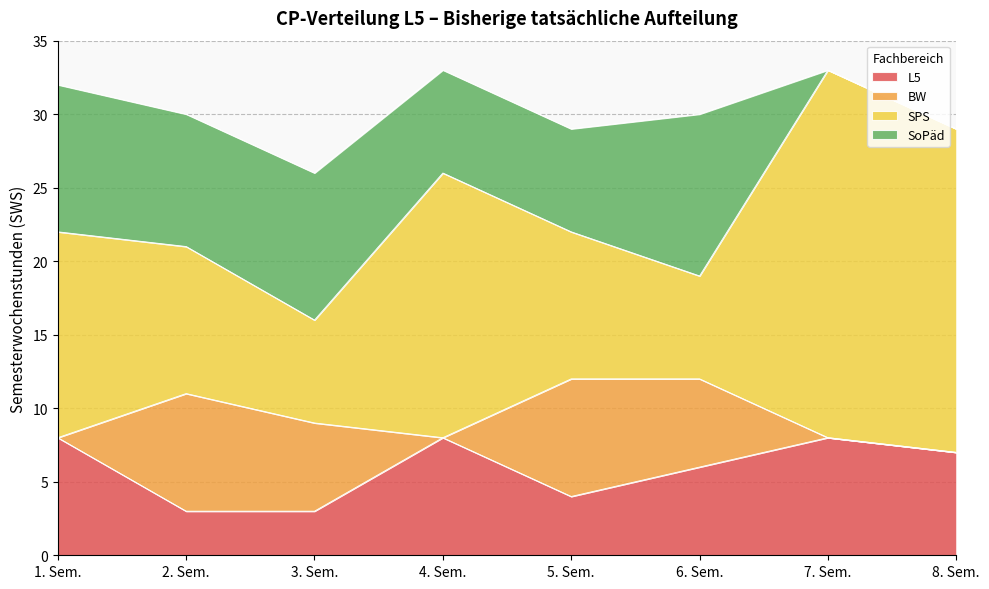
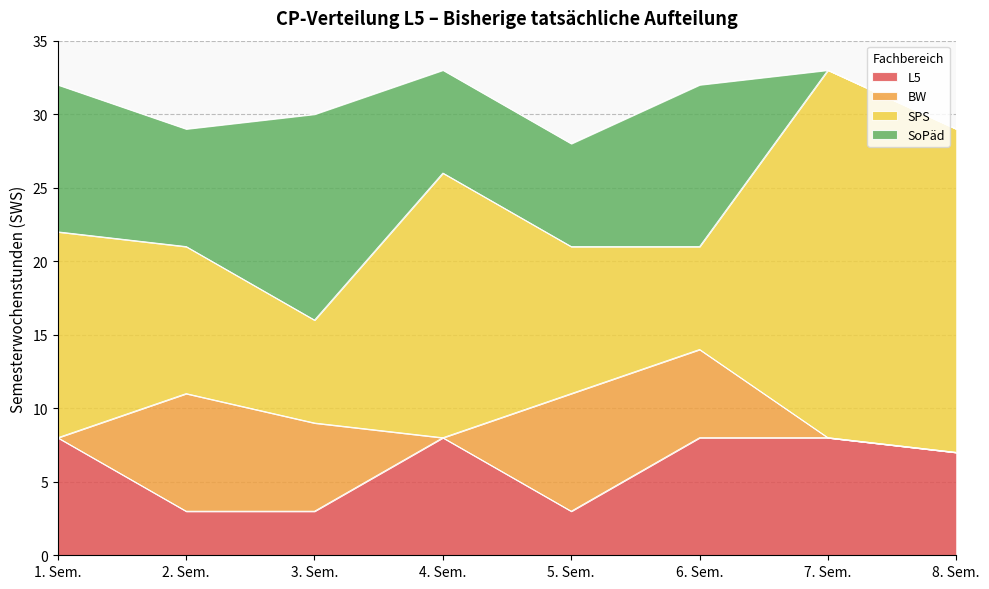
  {
    "L5": {
      "2. Sem.": 3,
      "3. Sem.": 3,
-     "5. Sem.": 4,
-     "6. Sem.": 6
+     "5. Sem.": 3,
+     "6. Sem.": 8
    },
    "SoPäd": {
      "1. Sem.": 10,
-     "2. Sem.": 9,
-     "3. Sem.": 10,
+     "2. Sem.": 8,
+     "3. Sem.": 14,
      "4. Sem.": 7,
      "5. Sem.": 7,
      "6. Sem.": 11
    }
  }
